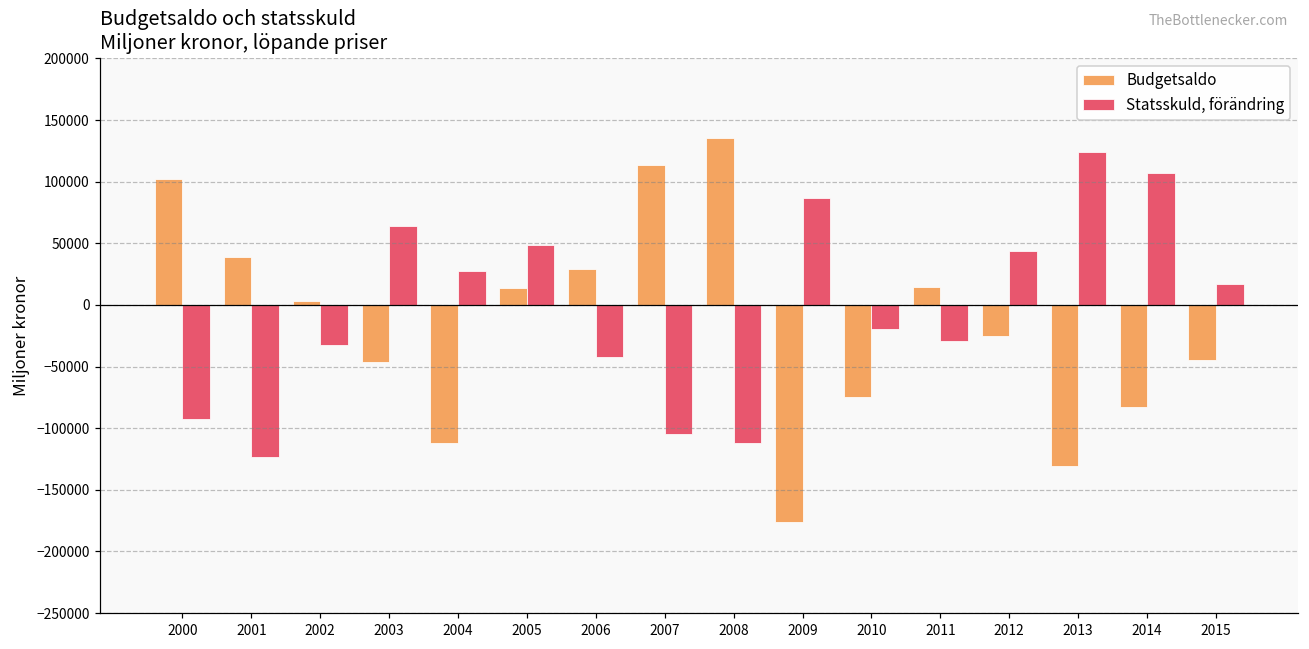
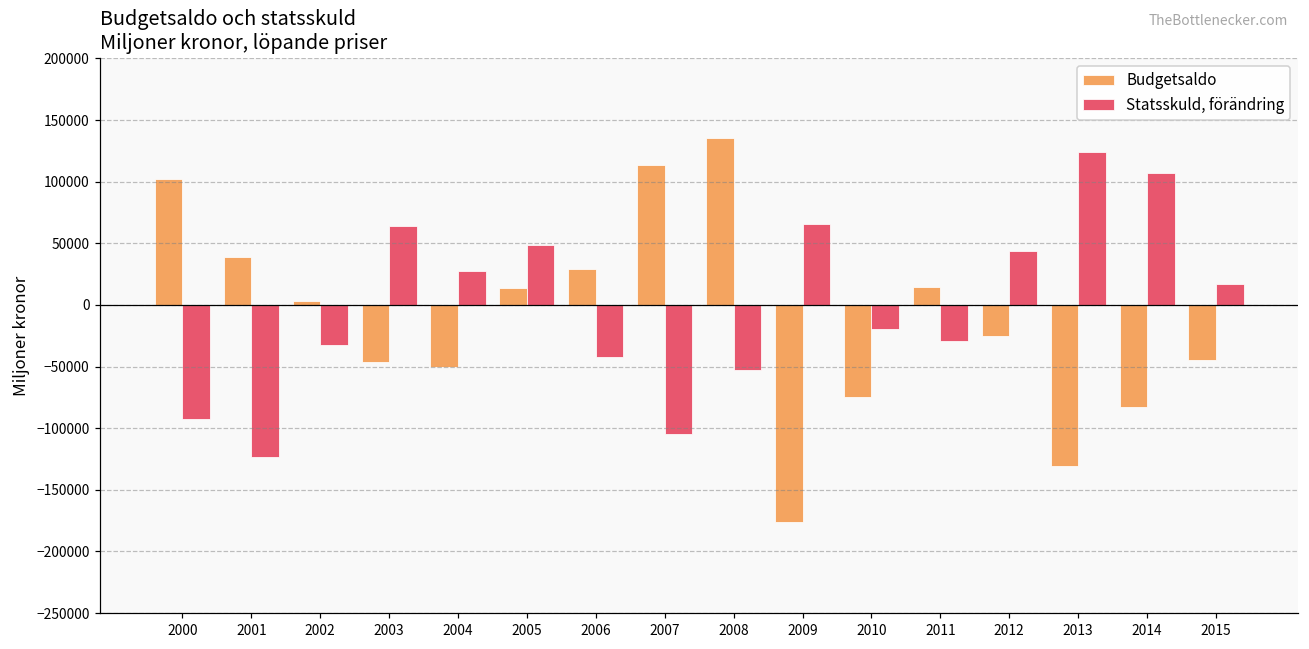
  {
    "Budgetsaldo": {
      "2000": 102000,
      "2001": 39000,
      "2002": 3000,
      "2003": -47000,
-     "2004": -112000,
+     "2004": -51000,
      "2005": 14000,
      "2006": 29000,
      "2007": 114000,
      "2008": 135000,
      "2009": -176000,
      "2010": -75000,
      "2011": 15000,
      "2012": -25000,
      "2013": -131000,
      "2014": -82000,
      "2015": -45000
    },
    "Statsskuld, förändring": {
      "2000": -92000,
      "2001": -124000,
      "2002": -33000,
      "2003": 64000,
      "2004": 28000,
      "2005": 49000,
      "2006": -42000,
      "2007": -105000,
-     "2008": -112000,
-     "2009": 87000,
+     "2008": -53000,
+     "2009": 65000,
      "2010": -19000,
      "2011": -29000,
      "2012": 44000,
      "2013": 124000,
      "2014": 107000,
      "2015": 17000
    }
  }
